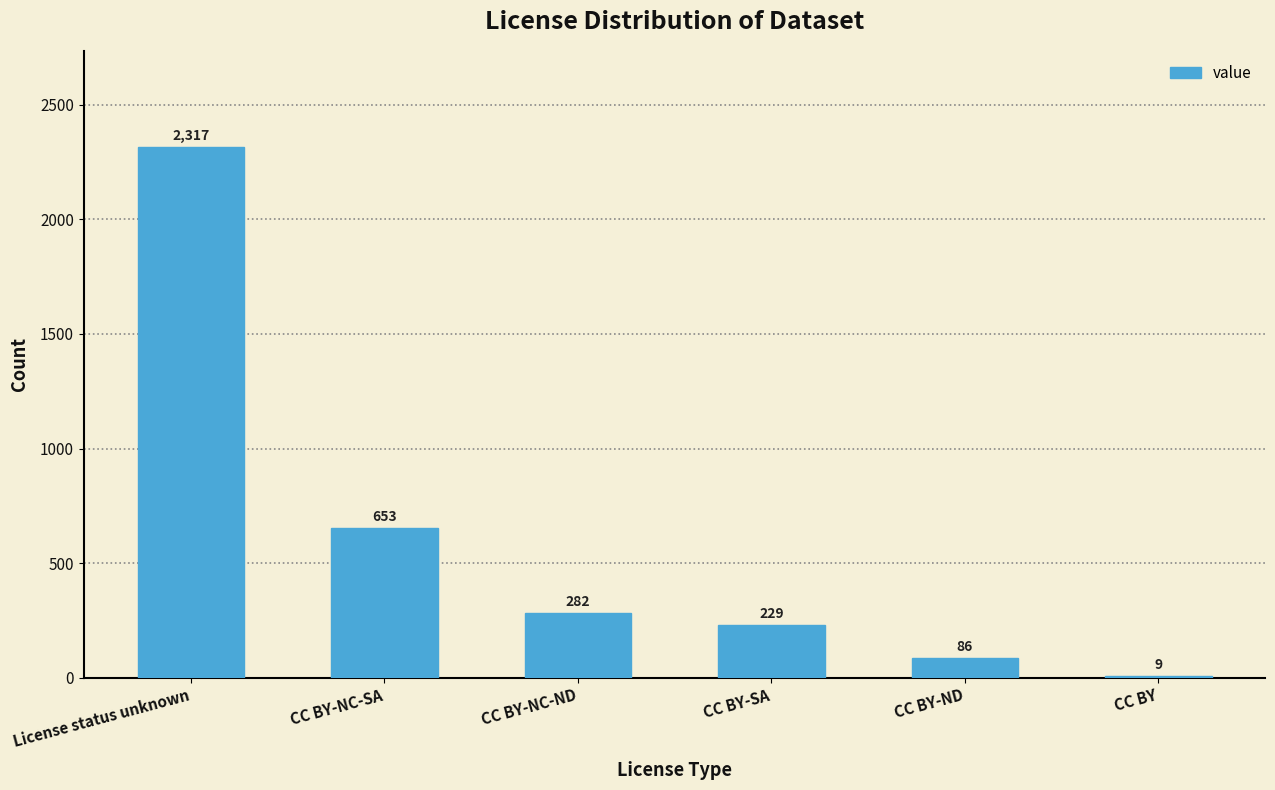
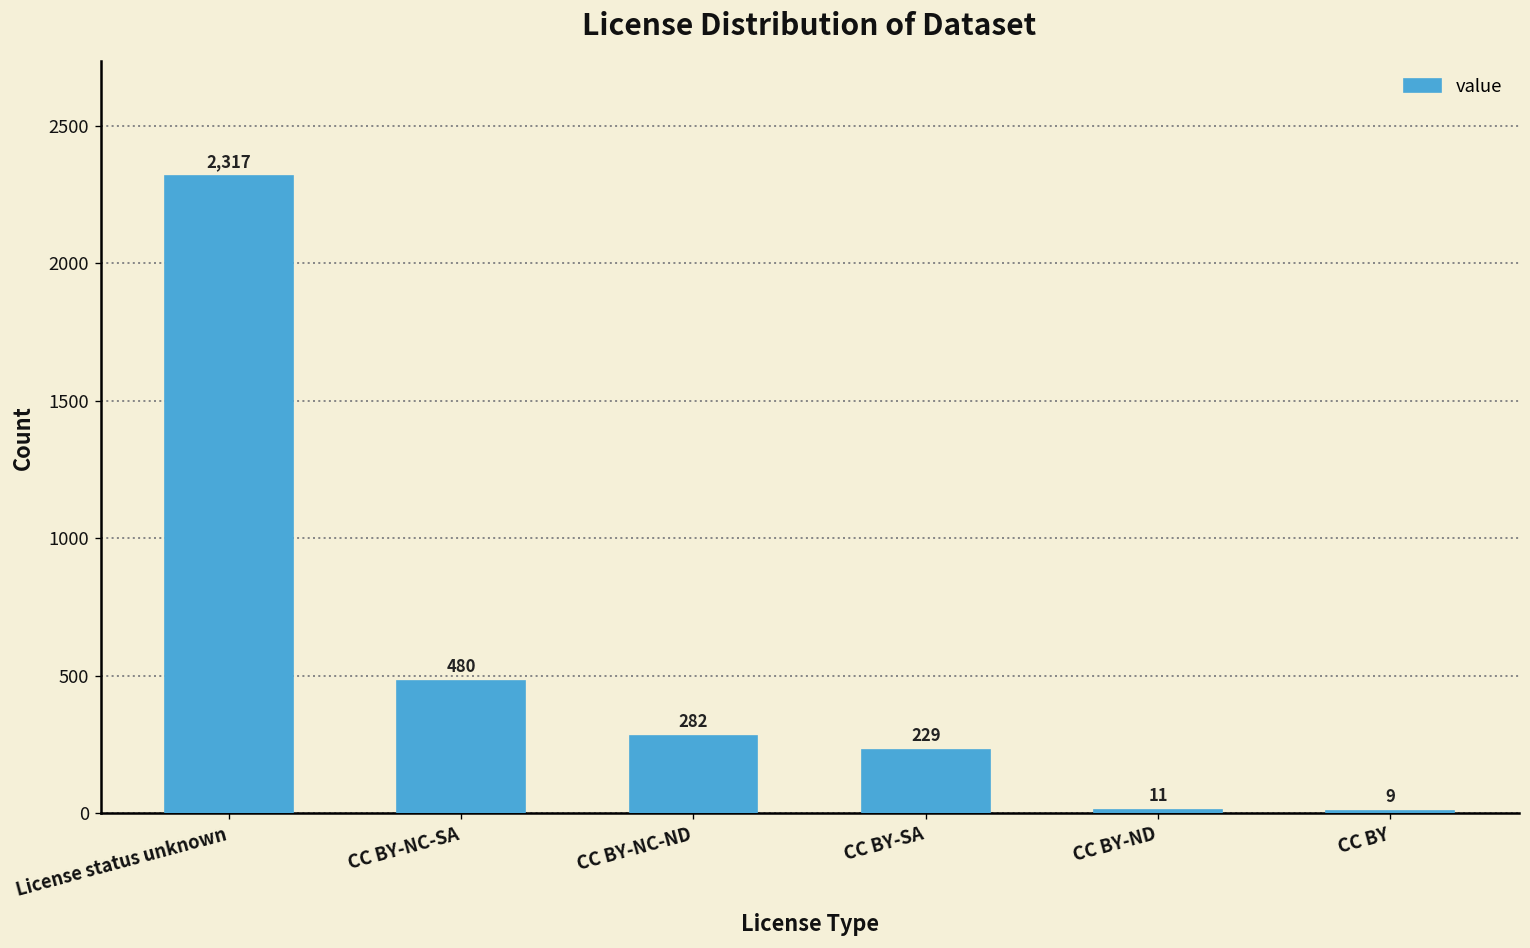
  {
    "License status unknown": "2,317",
-   "CC BY-NC-SA": "653",
+   "CC BY-NC-SA": "480",
    "CC BY-NC-ND": "282",
    "CC BY-SA": "229",
-   "CC BY-ND": "86",
+   "CC BY-ND": "11",
    "CC BY": "9"
  }
